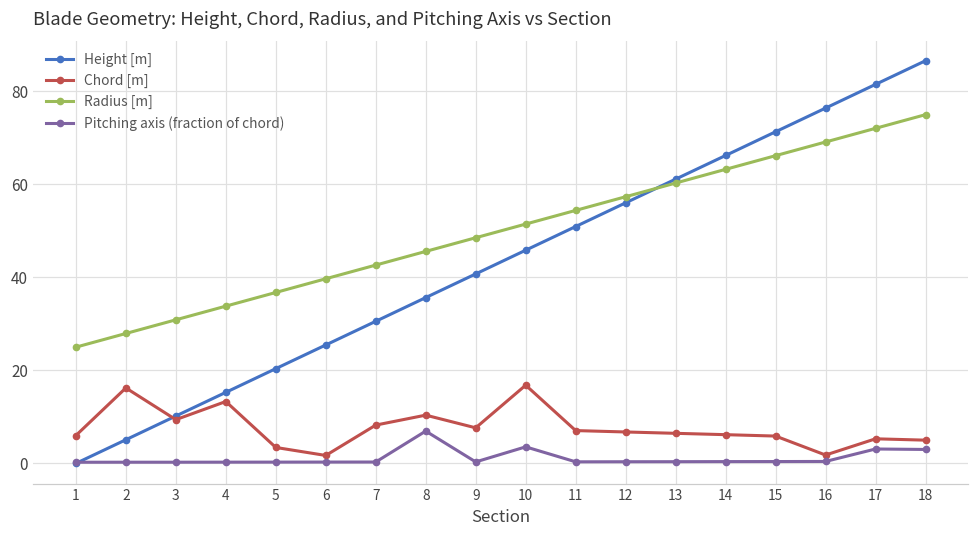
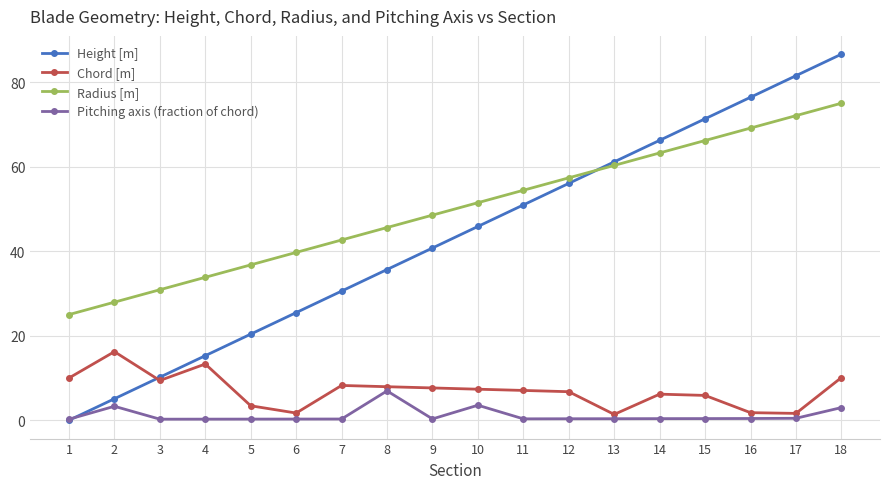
  {
    "Height [m]": {
      "2": 5,
      "3": 10,
      "4": 15,
      "5": 20,
      "6": 25,
      "7": 31,
      "8": 36,
      "9": 41,
      "10": 46,
      "11": 51,
      "12": 56,
      "13": 61,
      "14": 66,
      "15": 71,
      "16": 76,
      "17": 82,
      "18": 87
    },
    "Chord [m]": {
-     "1": 6,
+     "1": 10,
      "2": 16,
      "3": 9,
      "4": 13,
      "5": 3,
      "6": 2,
      "7": 8,
-     "8": 10,
+     "8": 8,
      "9": 8,
-     "10": 17,
+     "10": 7,
      "11": 7,
      "12": 7,
-     "13": 6,
+     "13": 1,
      "14": 6,
      "15": 6,
      "16": 2,
-     "17": 5,
-     "18": 5
+     "17": 2,
+     "18": 10
    },
    "Radius [m]": {
      "1": 25,
      "2": 28,
      "3": 31,
      "4": 34,
      "5": 37,
      "6": 40,
      "7": 43,
      "8": 46,
      "9": 49,
      "10": 51,
      "11": 54,
      "12": 57,
      "13": 60,
      "14": 63,
      "15": 66,
      "16": 69,
      "17": 72,
      "18": 75
    },
    "Pitching axis (fraction of chord)": {
-     "2": 0,
+     "2": 3,
      "3": 0,
      "4": 0,
      "5": 0,
      "6": 0,
      "7": 0,
      "8": 7,
      "9": 0,
      "10": 4,
      "11": 0,
      "12": 0,
      "13": 0,
      "14": 0,
      "15": 0,
      "16": 0,
-     "17": 3,
+     "17": 0,
      "18": 3
    }
  }
